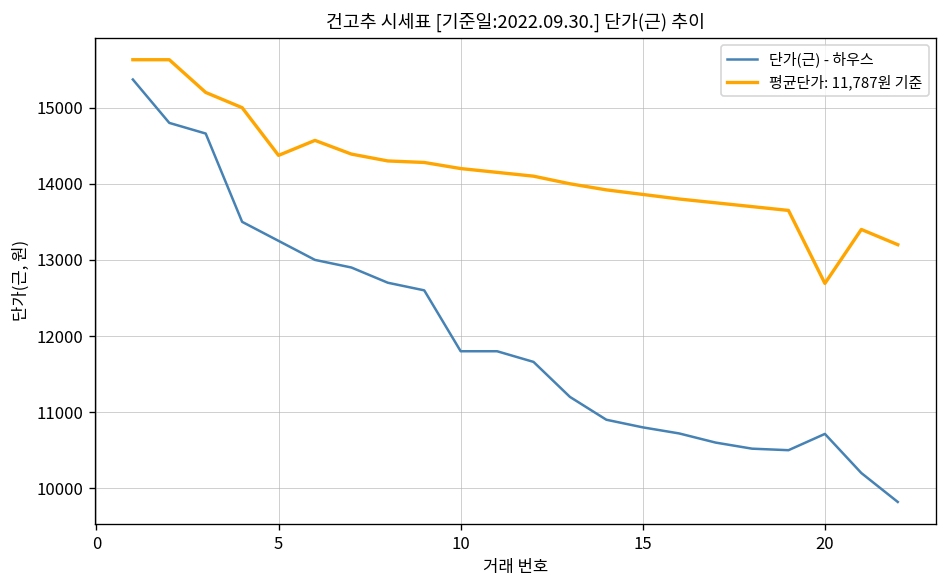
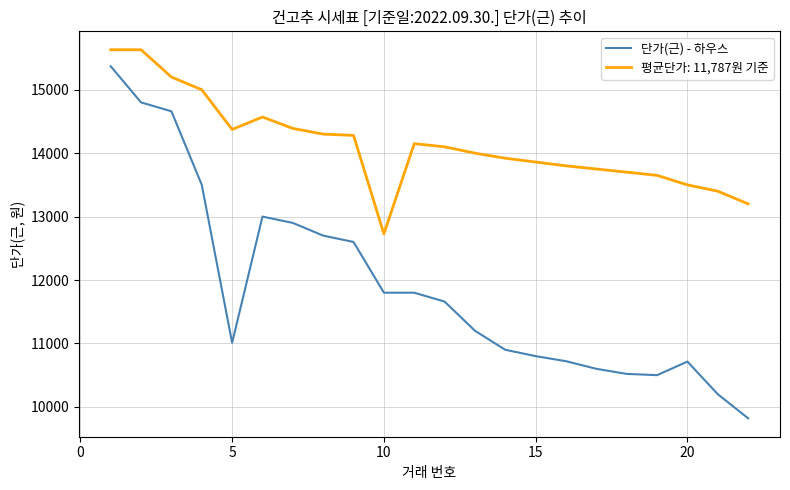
  {
    "단가(근) - 하우스": {
-     "5": 13300,
+     "5": 11000,
      "10": 11800,
      "15": 10800,
      "20": 10700
    },
    "평균단가: 11,787원 기준": {
      "5": 14400,
-     "10": 14200,
+     "10": 12700,
      "15": 13900,
-     "20": 12700
+     "20": 13500
    }
  }
